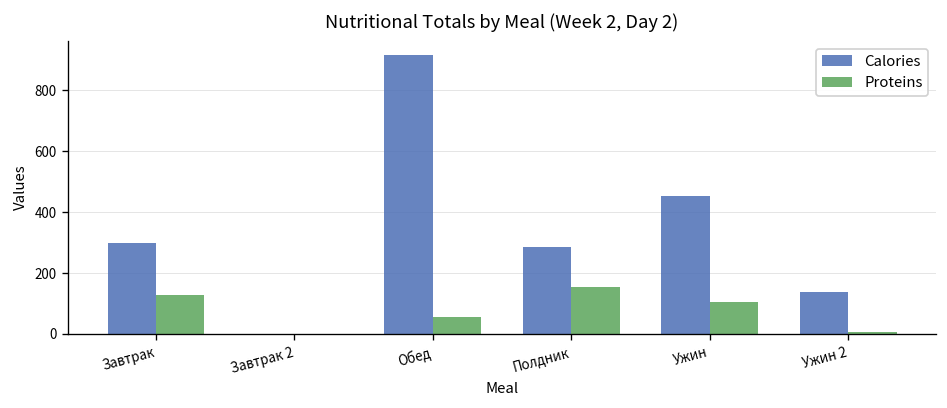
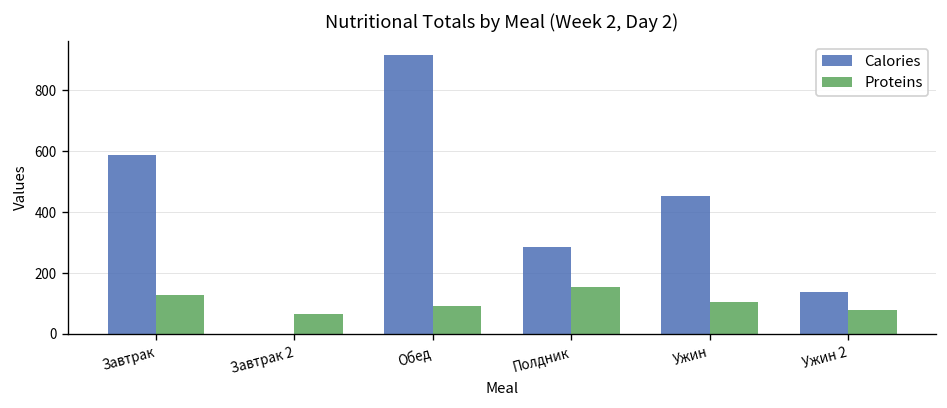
  {
    "Calories": {
-     "Завтрак": 300,
+     "Завтрак": 590,
      "Завтрак 2": 0,
      "Обед": 920,
      "Полдник": 290,
      "Ужин": 450,
      "Ужин 2": 140
    },
    "Proteins": {
      "Завтрак": 130,
-     "Завтрак 2": 0,
-     "Обед": 60,
+     "Завтрак 2": 70,
+     "Обед": 90,
      "Полдник": 160,
      "Ужин": 110,
-     "Ужин 2": 10
+     "Ужин 2": 80
    }
  }
